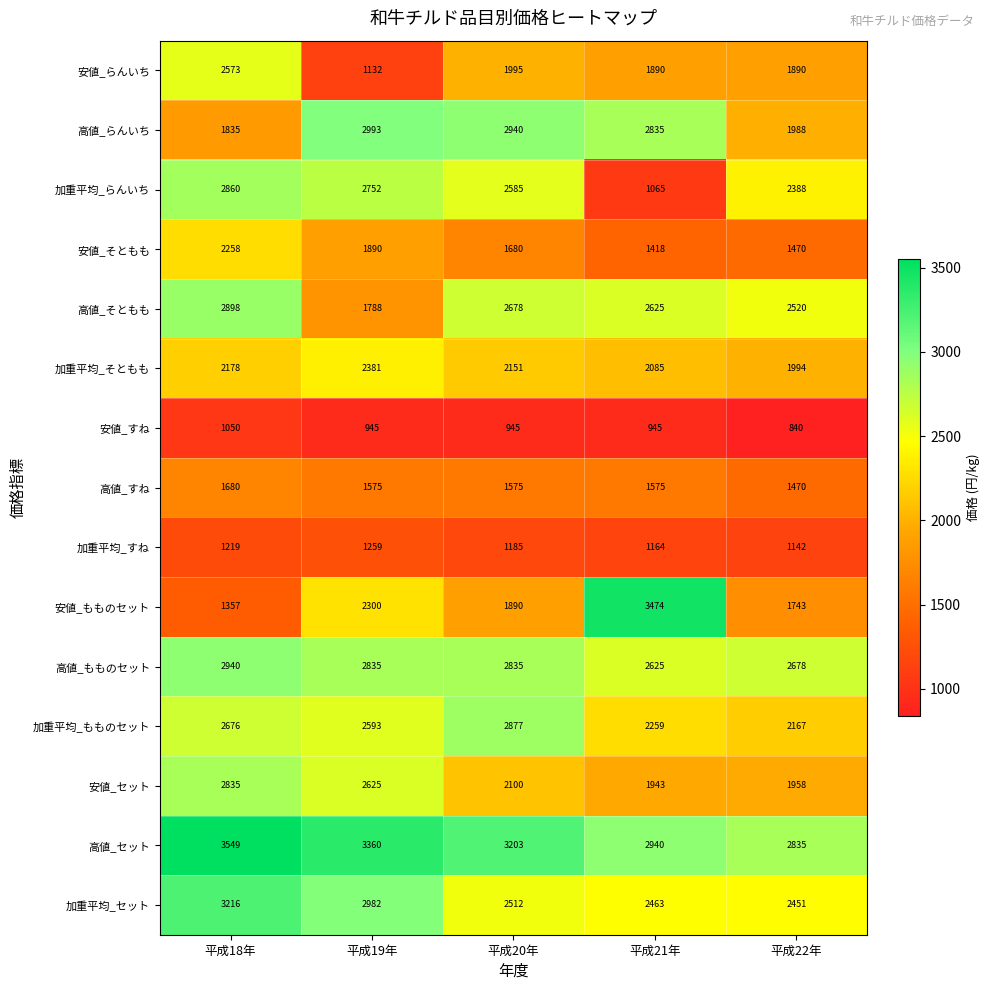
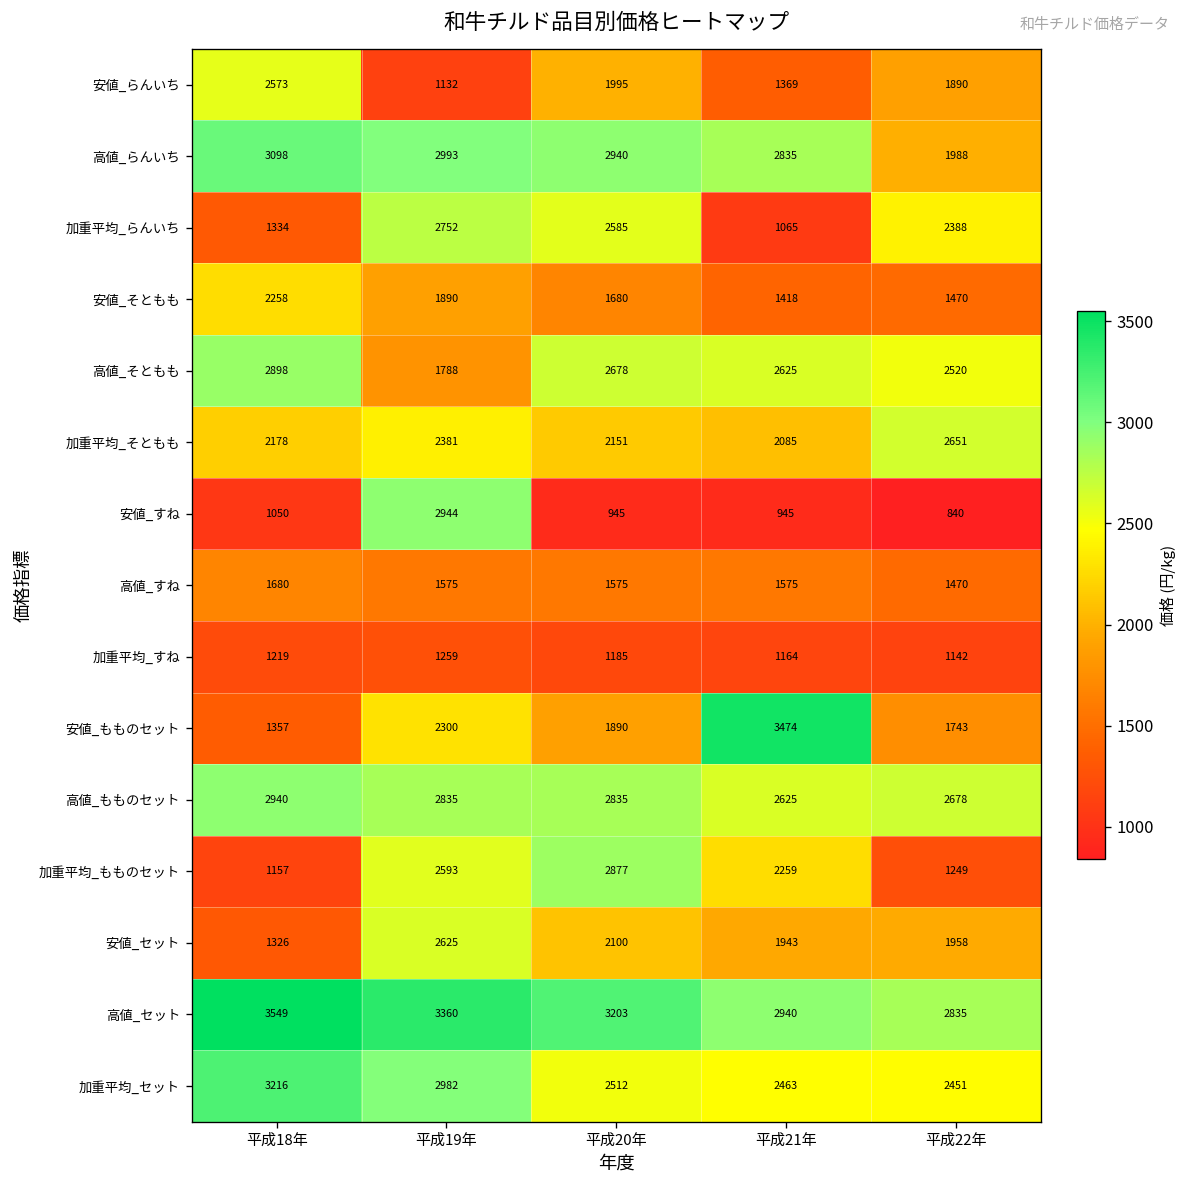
  {
    "安値_らんいち": {
      "平成18年": 2573,
      "平成19年": 1132,
      "平成20年": 1995,
-     "平成21年": 1890,
+     "平成21年": 1369,
      "平成22年": 1890
    },
    "高値_らんいち": {
-     "平成18年": 1835,
+     "平成18年": 3098,
      "平成19年": 2993,
      "平成20年": 2940,
      "平成21年": 2835,
      "平成22年": 1988
    },
    "加重平均_らんいち": {
-     "平成18年": 2860,
+     "平成18年": 1334,
      "平成19年": 2752,
      "平成20年": 2585,
      "平成21年": 1065,
      "平成22年": 2388
    },
    "安値_そともも": {
      "平成18年": 2258,
      "平成19年": 1890,
      "平成20年": 1680,
      "平成21年": 1418,
      "平成22年": 1470
    },
    "高値_そともも": {
      "平成18年": 2898,
      "平成19年": 1788,
      "平成20年": 2678,
      "平成21年": 2625,
      "平成22年": 2520
    },
    "加重平均_そともも": {
      "平成18年": 2178,
      "平成19年": 2381,
      "平成20年": 2151,
      "平成21年": 2085,
-     "平成22年": 1994
+     "平成22年": 2651
    },
    "安値_すね": {
      "平成18年": 1050,
-     "平成19年": 945,
+     "平成19年": 2944,
      "平成20年": 945,
      "平成21年": 945,
      "平成22年": 840
    },
    "高値_すね": {
      "平成18年": 1680,
      "平成19年": 1575,
      "平成20年": 1575,
      "平成21年": 1575,
      "平成22年": 1470
    },
    "加重平均_すね": {
      "平成18年": 1219,
      "平成19年": 1259,
      "平成20年": 1185,
      "平成21年": 1164,
      "平成22年": 1142
    },
    "安値_もものセット": {
      "平成18年": 1357,
      "平成19年": 2300,
      "平成20年": 1890,
      "平成21年": 3474,
      "平成22年": 1743
    },
    "高値_もものセット": {
      "平成18年": 2940,
      "平成19年": 2835,
      "平成20年": 2835,
      "平成21年": 2625,
      "平成22年": 2678
    },
    "加重平均_もものセット": {
-     "平成18年": 2676,
+     "平成18年": 1157,
      "平成19年": 2593,
      "平成20年": 2877,
      "平成21年": 2259,
-     "平成22年": 2167
+     "平成22年": 1249
    },
    "安値_セット": {
-     "平成18年": 2835,
+     "平成18年": 1326,
      "平成19年": 2625,
      "平成20年": 2100,
      "平成21年": 1943,
      "平成22年": 1958
    },
    "高値_セット": {
      "平成18年": 3549,
      "平成19年": 3360,
      "平成20年": 3203,
      "平成21年": 2940,
      "平成22年": 2835
    },
    "加重平均_セット": {
      "平成18年": 3216,
      "平成19年": 2982,
      "平成20年": 2512,
      "平成21年": 2463,
      "平成22年": 2451
    }
  }
